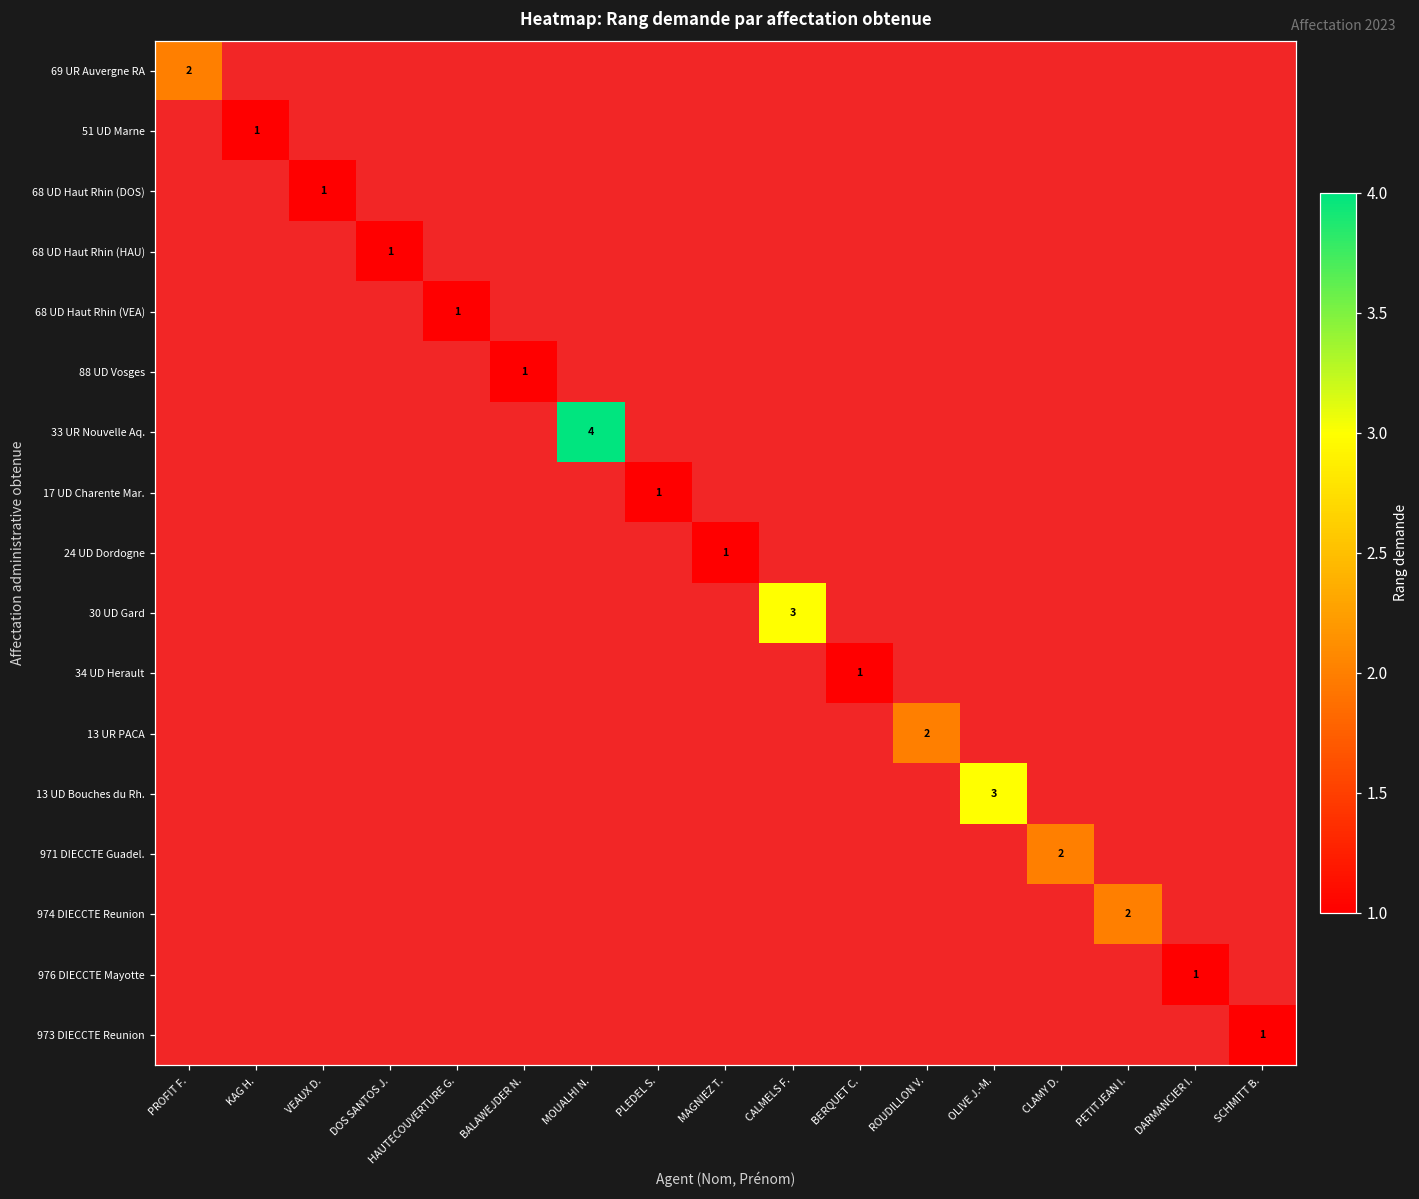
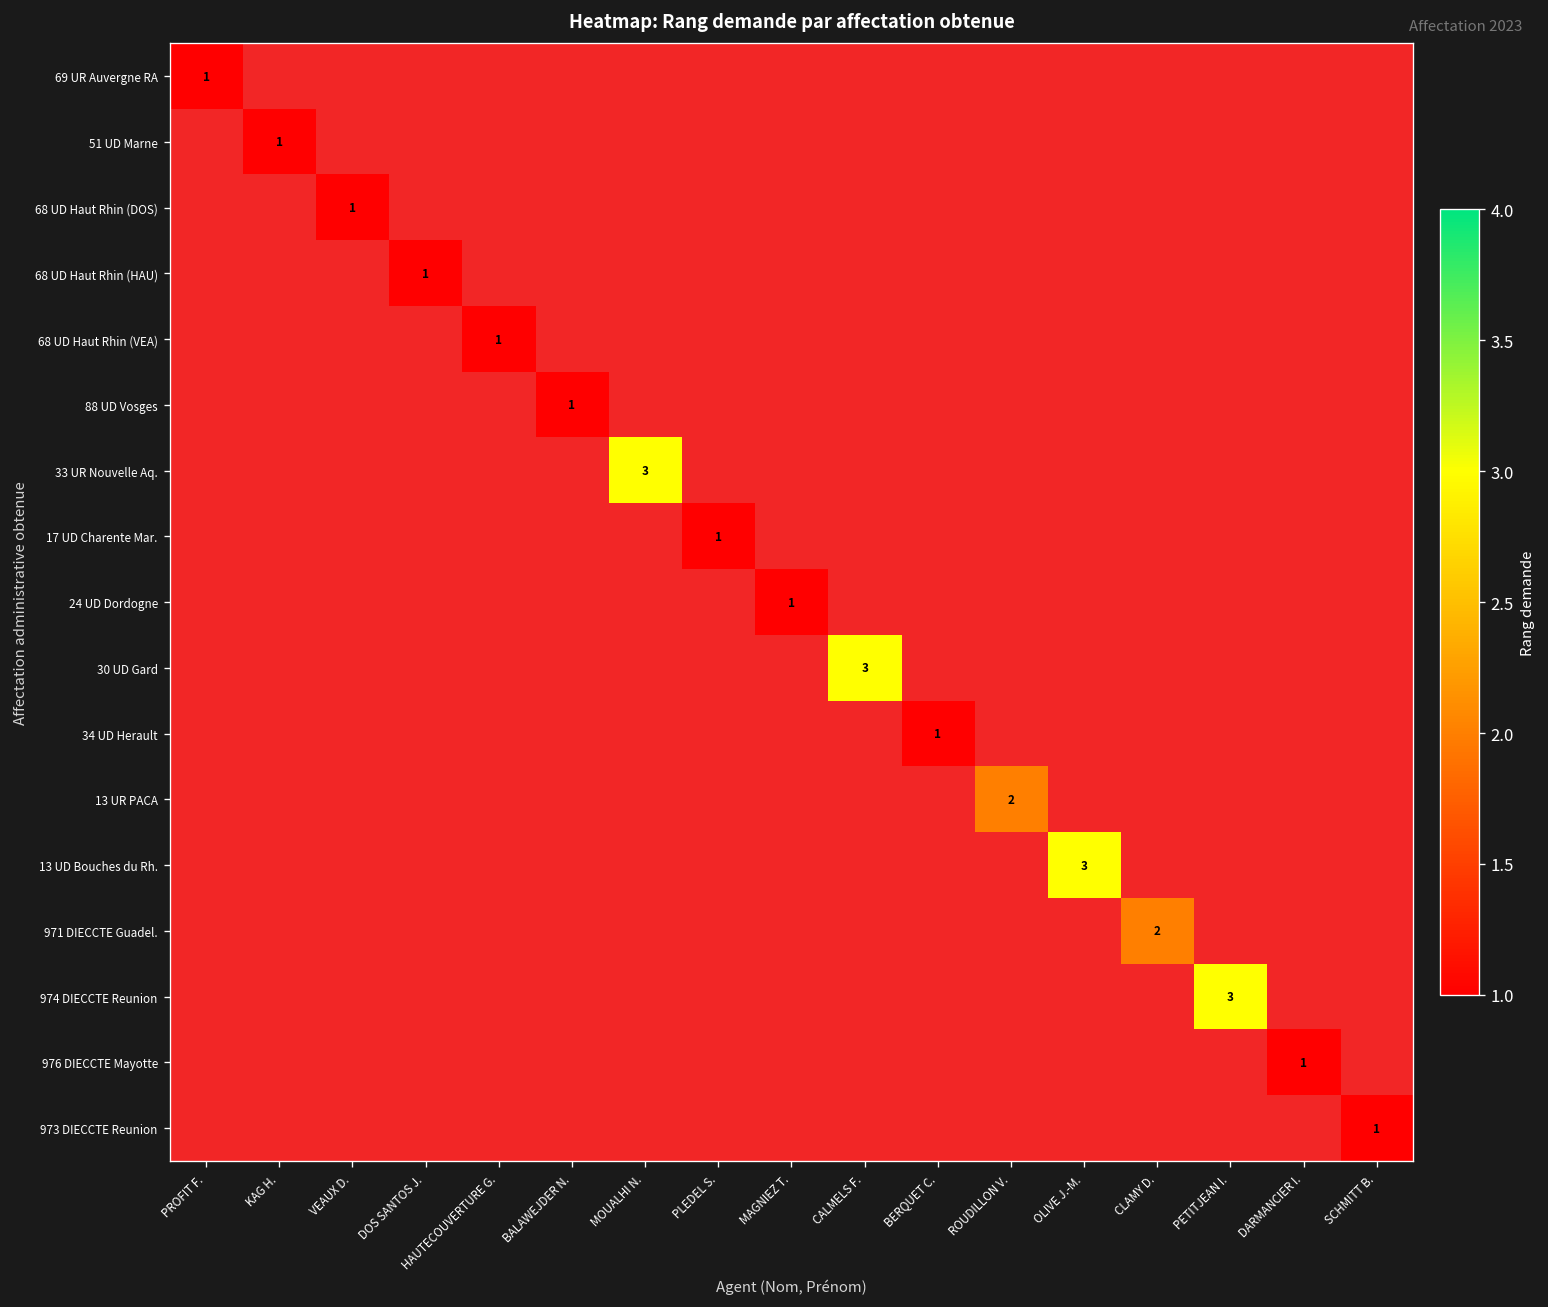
  {
    "69 UR Auvergne RA": {
-     "PROFIT F.": 2
+     "PROFIT F.": 1
    },
    "51 UD Marne": {
      "KAG H.": 1
    },
    "68 UD Haut Rhin (DOS)": {
      "VEAUX D.": 1
    },
    "68 UD Haut Rhin (HAU)": {
      "DOS SANTOS J.": 1
    },
    "68 UD Haut Rhin (VEA)": {
      "HAUTECOUVERTURE G.": 1
    },
    "88 UD Vosges": {
      "BALAWEJDER N.": 1
    },
    "33 UR Nouvelle Aq.": {
-     "MOUALHI N.": 4
+     "MOUALHI N.": 3
    },
    "17 UD Charente Mar.": {
      "PLEDEL S.": 1
    },
    "24 UD Dordogne": {
      "MAGNIEZ T.": 1
    },
    "30 UD Gard": {
      "CALMELS F.": 3
    },
    "34 UD Herault": {
      "BERQUET C.": 1
    },
    "13 UR PACA": {
      "ROUDILLON V.": 2
    },
    "13 UD Bouches du Rh.": {
      "OLIVE J.-M.": 3
    },
    "971 DIECCTE Guadel.": {
      "CLAMY D.": 2
    },
    "974 DIECCTE Reunion": {
-     "PETITJEAN I.": 2
+     "PETITJEAN I.": 3
    },
    "976 DIECCTE Mayotte": {
      "DARMANCIER I.": 1
    },
    "973 DIECCTE Reunion": {
      "SCHMITT B.": 1
    }
  }
